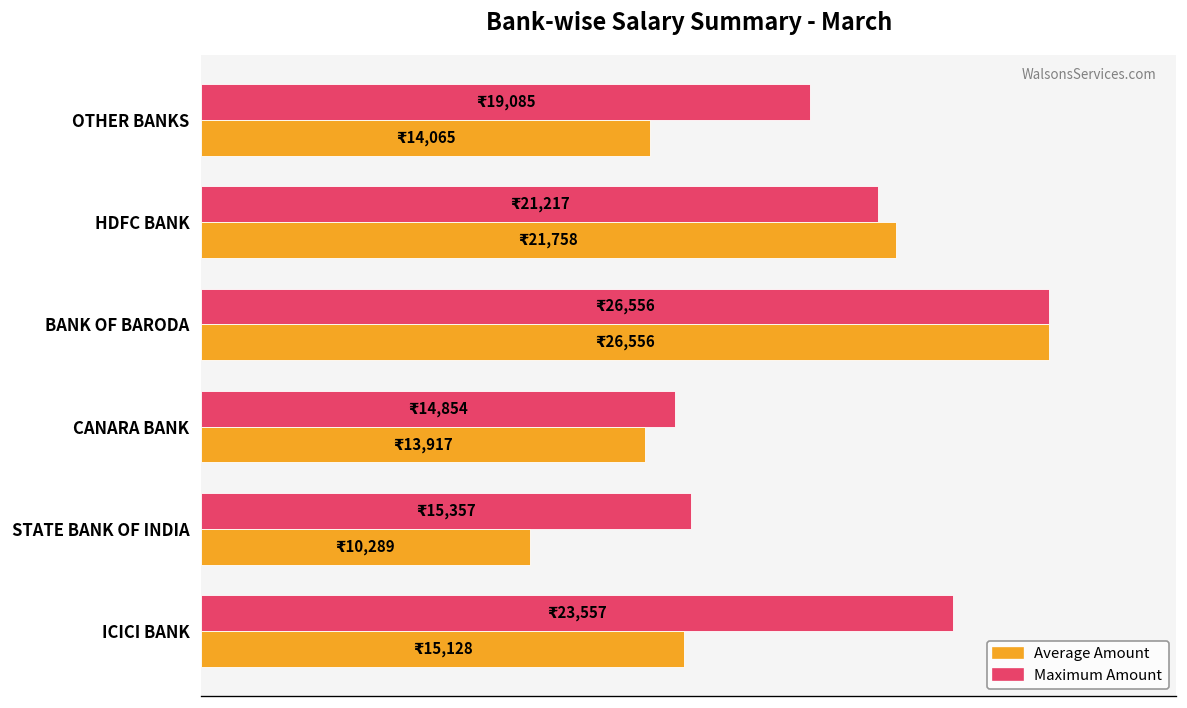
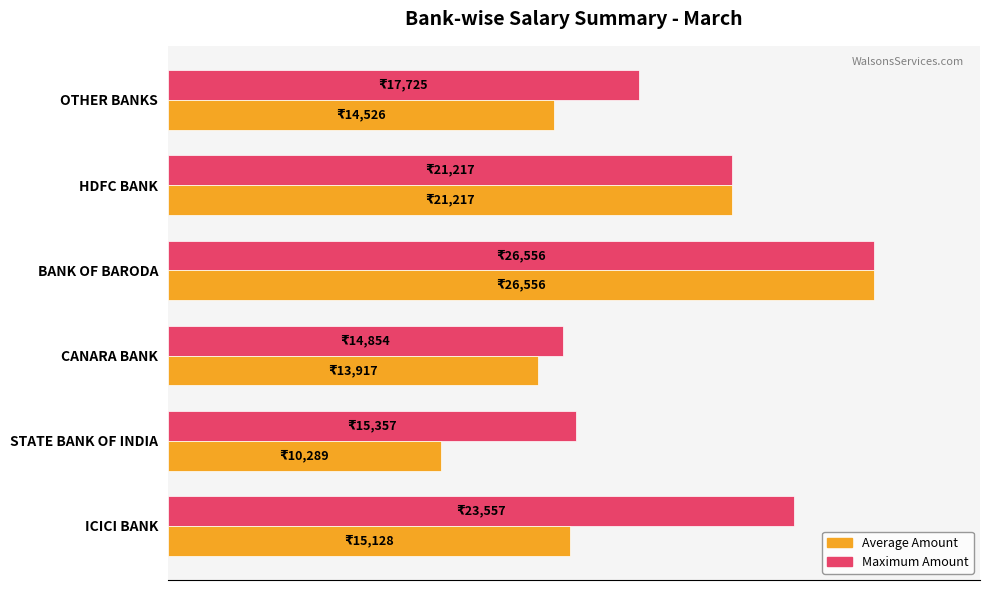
  {
    "Maximum Amount": {
-     "OTHER BANKS": "19,085",
+     "OTHER BANKS": "17,725",
      "HDFC BANK": "21,217",
      "BANK OF BARODA": "26,556",
      "CANARA BANK": "14,854",
      "STATE BANK OF INDIA": "15,357",
      "ICICI BANK": "23,557"
    },
    "Average Amount": {
-     "OTHER BANKS": "14,065",
-     "HDFC BANK": "21,758",
+     "OTHER BANKS": "14,526",
+     "HDFC BANK": "21,217",
      "BANK OF BARODA": "26,556",
      "CANARA BANK": "13,917",
      "STATE BANK OF INDIA": "10,289",
      "ICICI BANK": "15,128"
    }
  }
